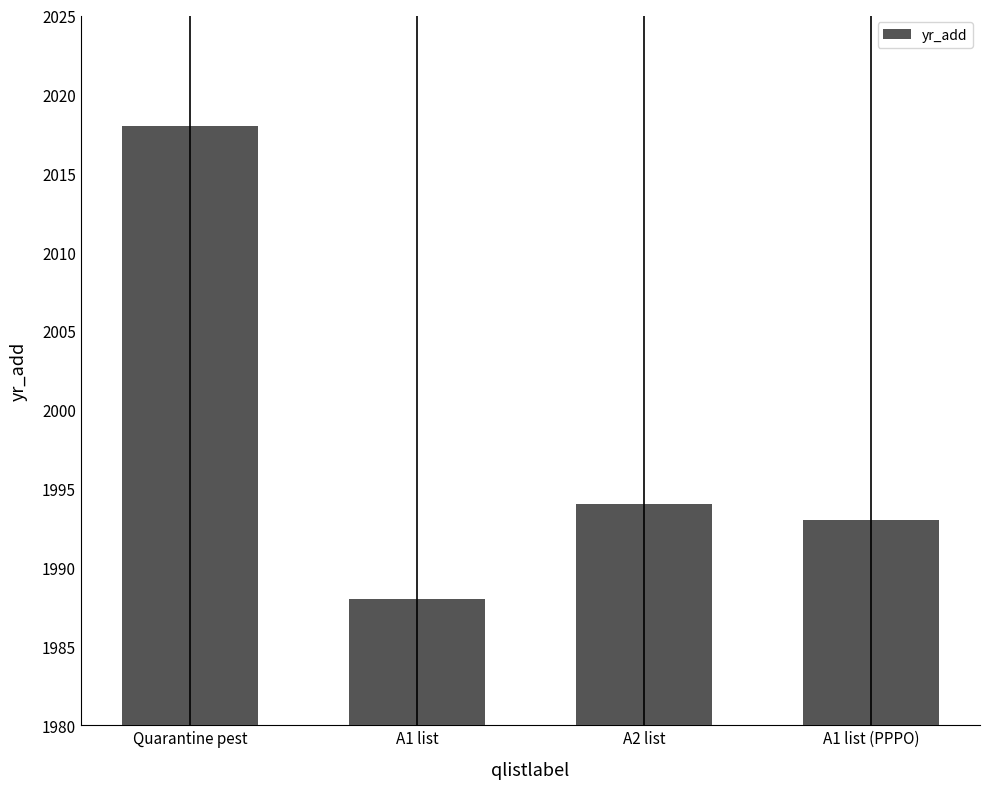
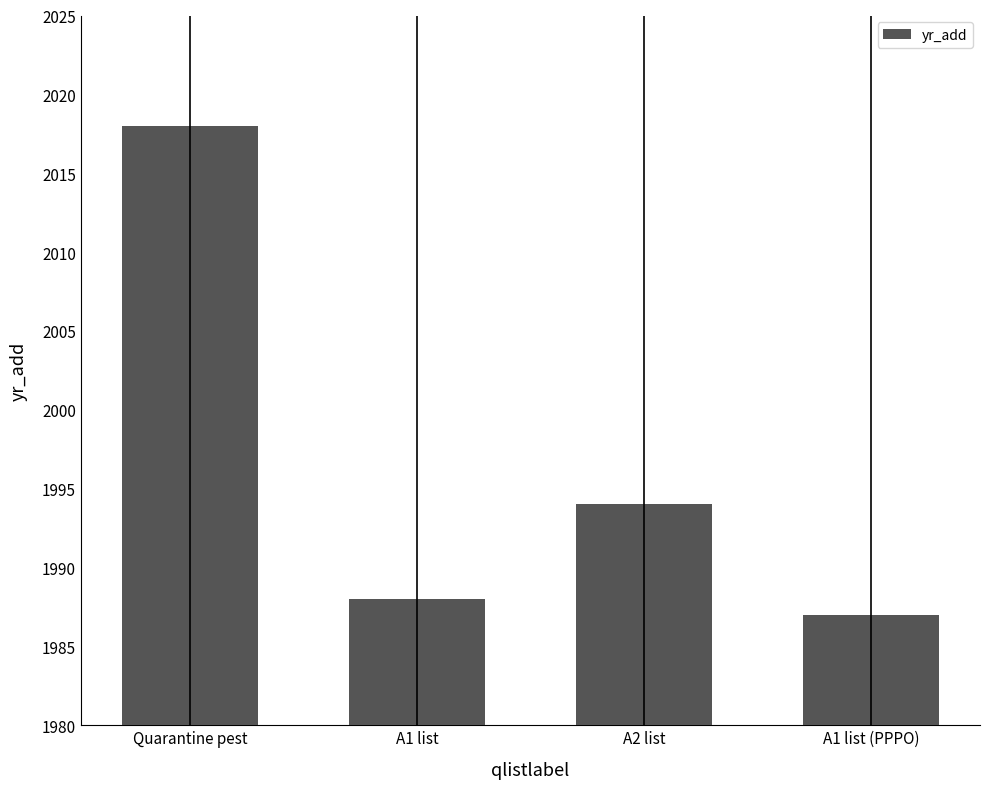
  {
    "Quarantine pest": 2018,
    "A1 list": 1988,
    "A2 list": 1994,
-   "A1 list (PPPO)": 1993
+   "A1 list (PPPO)": 1987
  }
